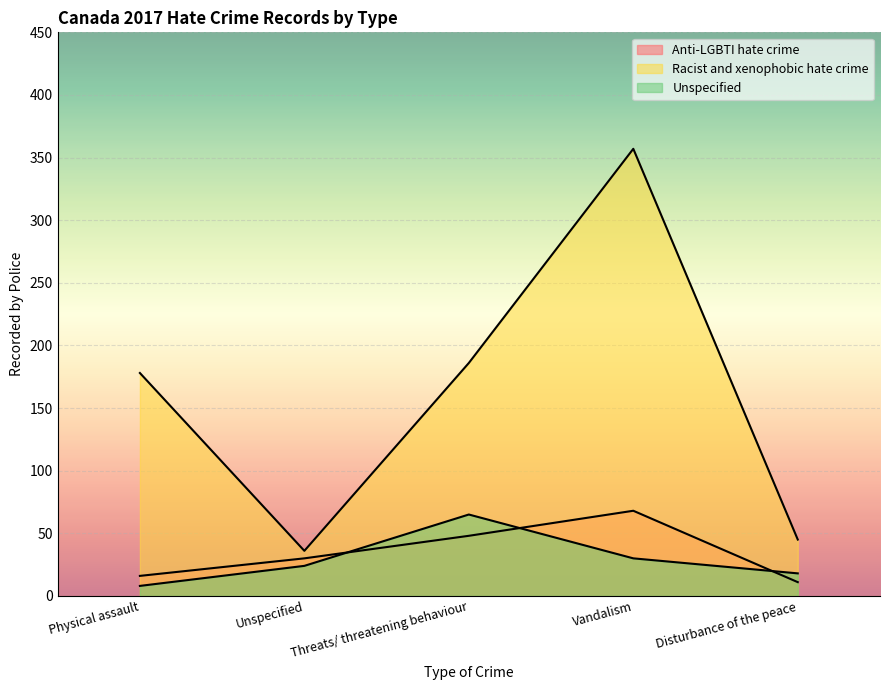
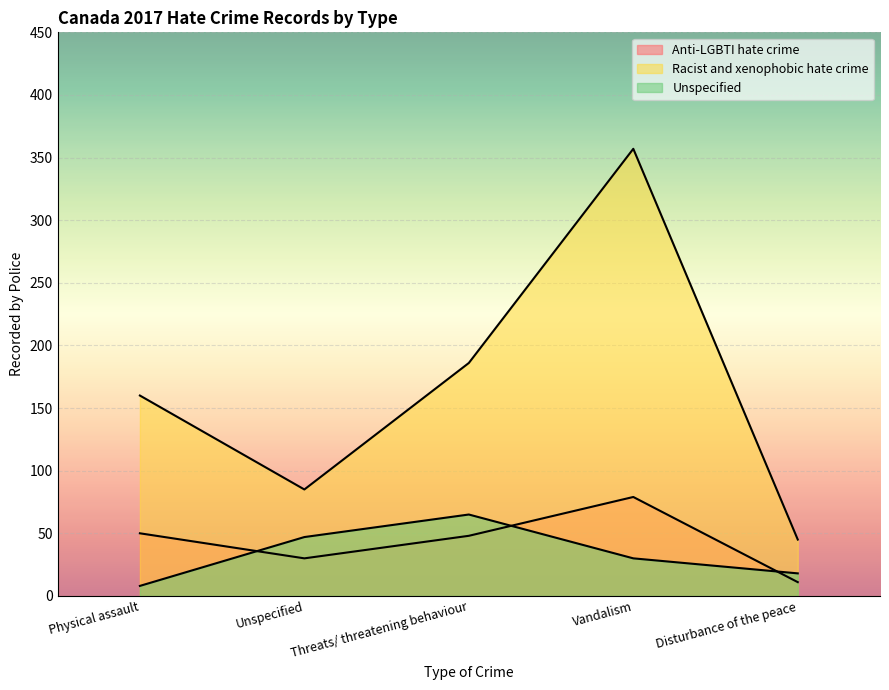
  {
    "Anti-LGBTI hate crime": {
-     "Physical assault": 16,
+     "Physical assault": 50,
      "Unspecified": 30,
      "Threats/ threatening behaviour": 48,
-     "Vandalism": 68,
+     "Vandalism": 79,
      "Disturbance of the peace": 11
    },
    "Racist and xenophobic hate crime": {
-     "Physical assault": 178,
-     "Unspecified": 36,
+     "Physical assault": 160,
+     "Unspecified": 85,
      "Threats/ threatening behaviour": 186,
      "Vandalism": 357,
      "Disturbance of the peace": 45
    },
    "Unspecified": {
      "Physical assault": 8,
-     "Unspecified": 24,
+     "Unspecified": 47,
      "Threats/ threatening behaviour": 65,
      "Vandalism": 30,
      "Disturbance of the peace": 18
    }
  }
